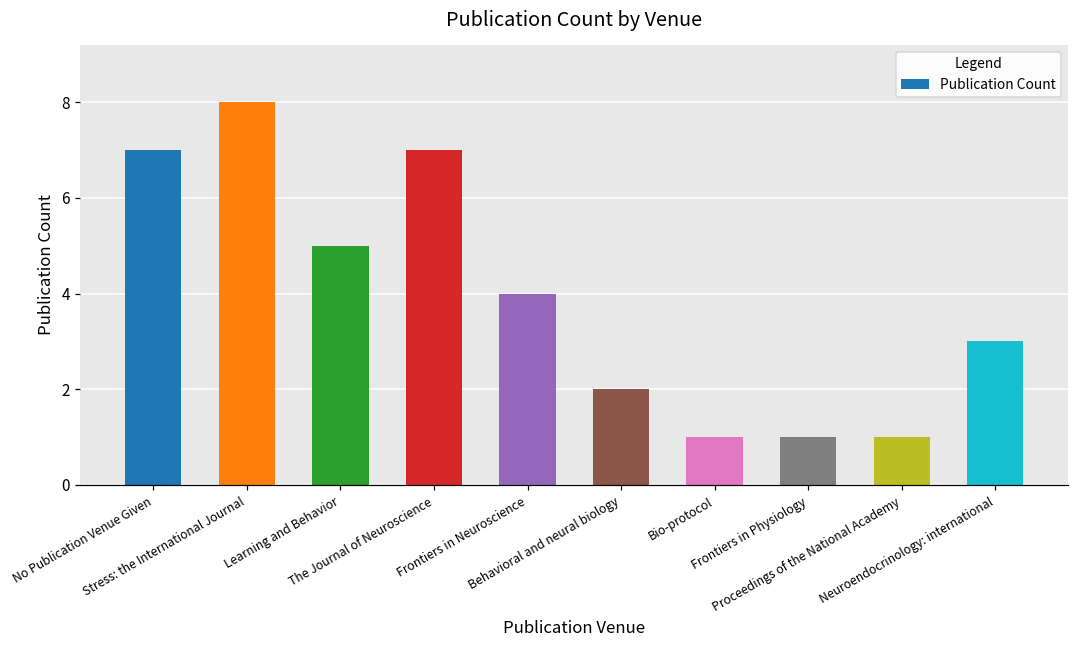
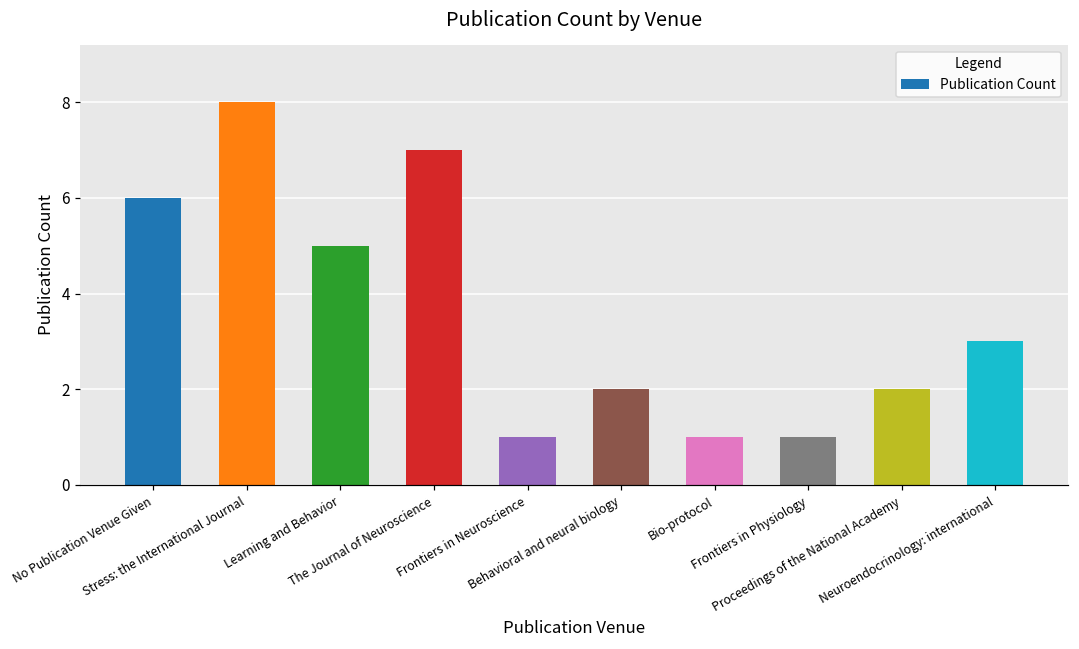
  {
-   "No Publication Venue Given": 7,
+   "No Publication Venue Given": 6,
    "Stress: the International Journal": 8,
    "Learning and Behavior": 5,
    "The Journal of Neuroscience": 7,
-   "Frontiers in Neuroscience": 4,
+   "Frontiers in Neuroscience": 1,
    "Behavioral and neural biology": 2,
    "Bio-protocol": 1,
    "Frontiers in Physiology": 1,
-   "Proceedings of the National Academy": 1,
+   "Proceedings of the National Academy": 2,
    "Neuroendocrinology: international": 3
  }
